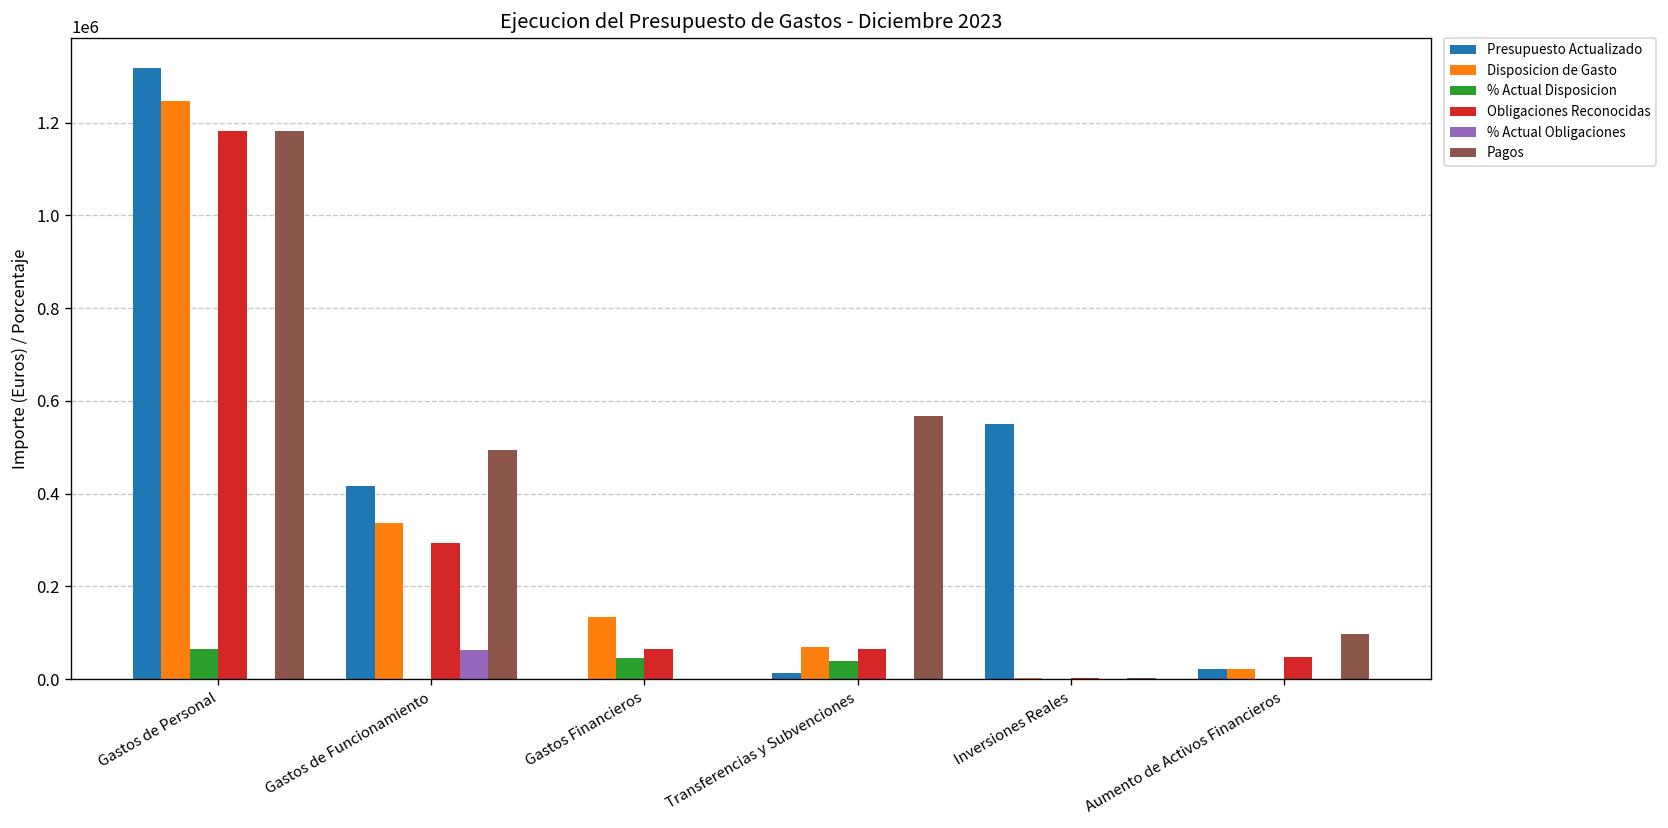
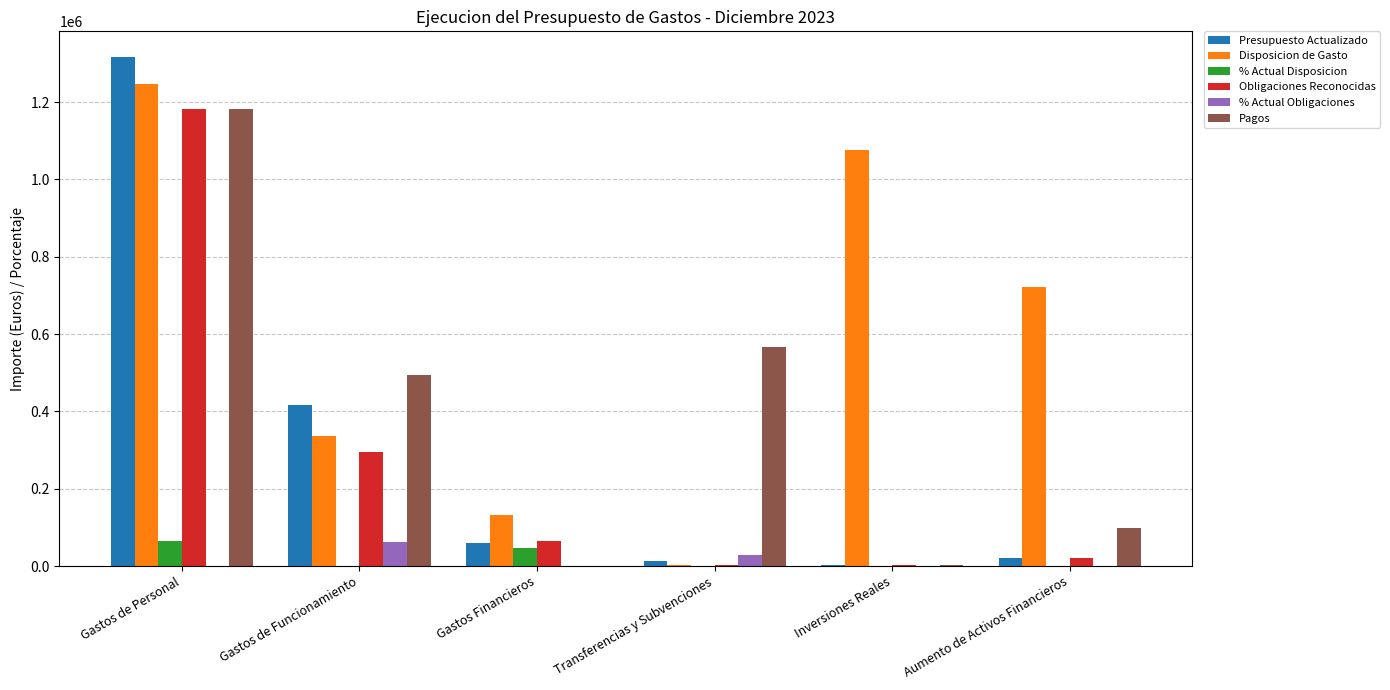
  {
    "Presupuesto Actualizado": {
      "Gastos de Personal": 1320000,
      "Gastos de Funcionamiento": 420000,
-     "Gastos Financieros": 0,
+     "Gastos Financieros": 60000,
      "Transferencias y Subvenciones": 10000,
-     "Inversiones Reales": 550000,
+     "Inversiones Reales": 0,
      "Aumento de Activos Financieros": 20000
    },
    "Disposicion de Gasto": {
      "Gastos de Personal": 1250000,
      "Gastos de Funcionamiento": 340000,
      "Gastos Financieros": 130000,
-     "Transferencias y Subvenciones": 70000,
-     "Inversiones Reales": 0,
-     "Aumento de Activos Financieros": 20000
+     "Transferencias y Subvenciones": 0,
+     "Inversiones Reales": 1080000,
+     "Aumento de Activos Financieros": 720000
    },
    "% Actual Disposicion": {
      "Gastos de Personal": 70000,
      "Gastos Financieros": 50000,
-     "Transferencias y Subvenciones": 40000
+     "Transferencias y Subvenciones": 0
    },
    "Obligaciones Reconocidas": {
      "Gastos de Personal": 1180000,
      "Gastos de Funcionamiento": 290000,
      "Gastos Financieros": 60000,
-     "Transferencias y Subvenciones": 70000,
-     "Aumento de Activos Financieros": 50000
+     "Transferencias y Subvenciones": 0,
+     "Aumento de Activos Financieros": 20000
    },
    "% Actual Obligaciones": {
      "Gastos de Funcionamiento": 60000,
      "Gastos Financieros": 0,
-     "Transferencias y Subvenciones": 0
+     "Transferencias y Subvenciones": 30000
    },
    "Pagos": {
      "Gastos de Personal": 1180000,
      "Gastos de Funcionamiento": 490000,
      "Gastos Financieros": 0,
      "Transferencias y Subvenciones": 570000,
      "Aumento de Activos Financieros": 100000
    }
  }
